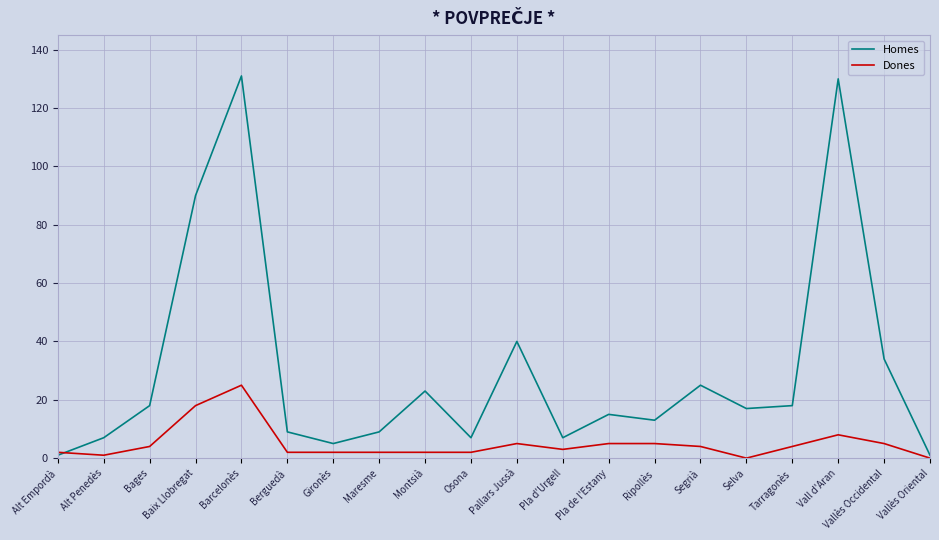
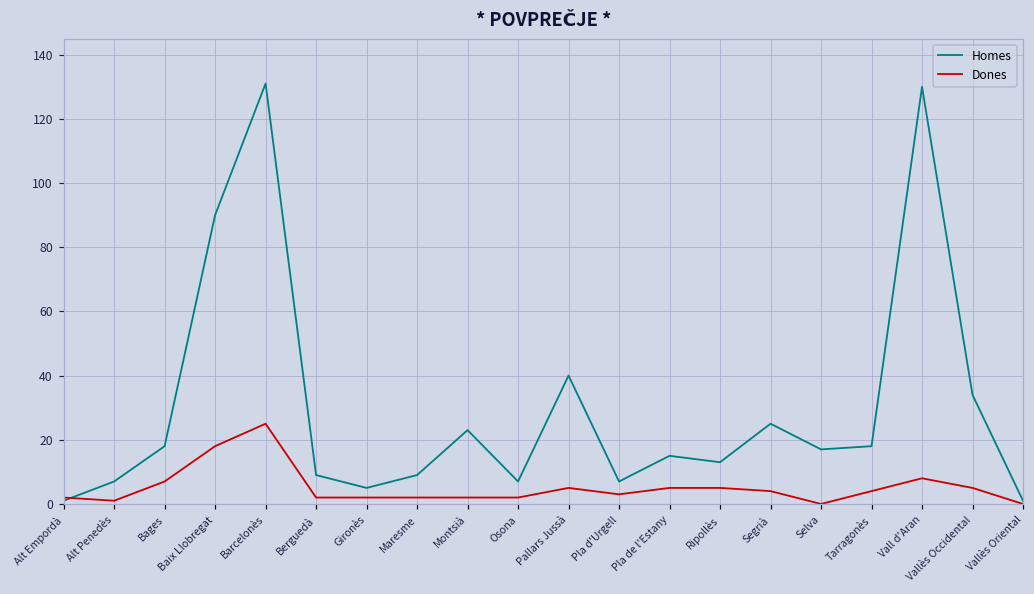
  {
    "Homes": {
      "Alt Empordà": 1,
      "Alt Penedès": 7,
      "Bages": 18,
      "Baix Llobregat": 90,
      "Barcelonès": 131,
      "Berguedà": 9,
      "Gironès": 5,
      "Maresme": 9,
      "Montsià": 23,
      "Osona": 7,
      "Pallars Jussà": 40,
      "Pla d'Urgell": 7,
      "Pla de l'Estany": 15,
      "Ripollès": 13,
      "Segrià": 25,
      "Selva": 17,
      "Tarragonès": 18,
      "Vall d'Aran": 130,
      "Vallès Occidental": 34,
      "Vallès Oriental": 1
    },
    "Dones": {
      "Alt Empordà": 2,
      "Alt Penedès": 1,
-     "Bages": 4,
+     "Bages": 7,
      "Baix Llobregat": 18,
      "Barcelonès": 25,
      "Berguedà": 2,
      "Gironès": 2,
      "Maresme": 2,
      "Montsià": 2,
      "Osona": 2,
      "Pallars Jussà": 5,
      "Pla d'Urgell": 3,
      "Pla de l'Estany": 5,
      "Ripollès": 5,
      "Segrià": 4,
      "Selva": 0,
      "Tarragonès": 4,
      "Vall d'Aran": 8,
      "Vallès Occidental": 5,
      "Vallès Oriental": 0
    }
  }
